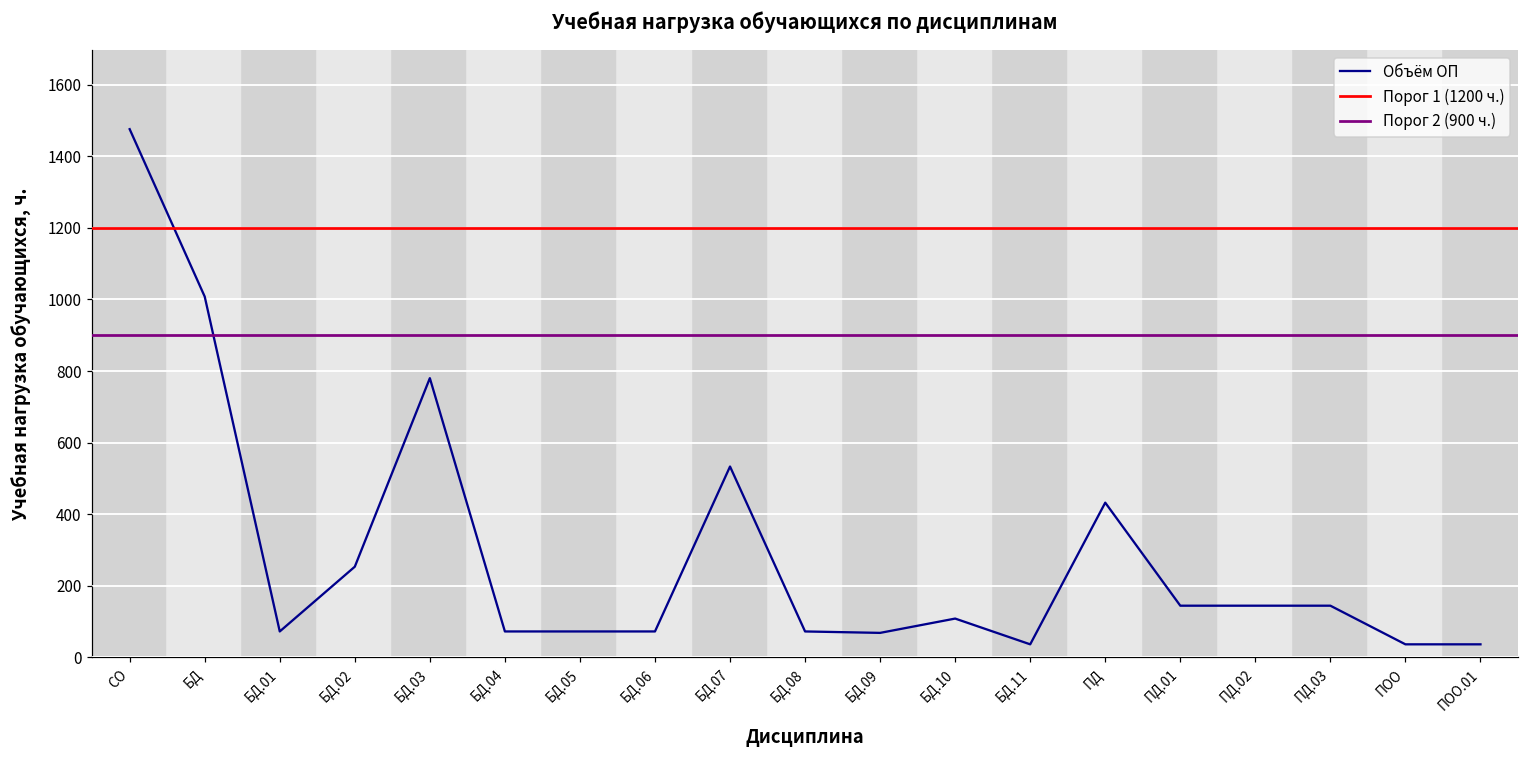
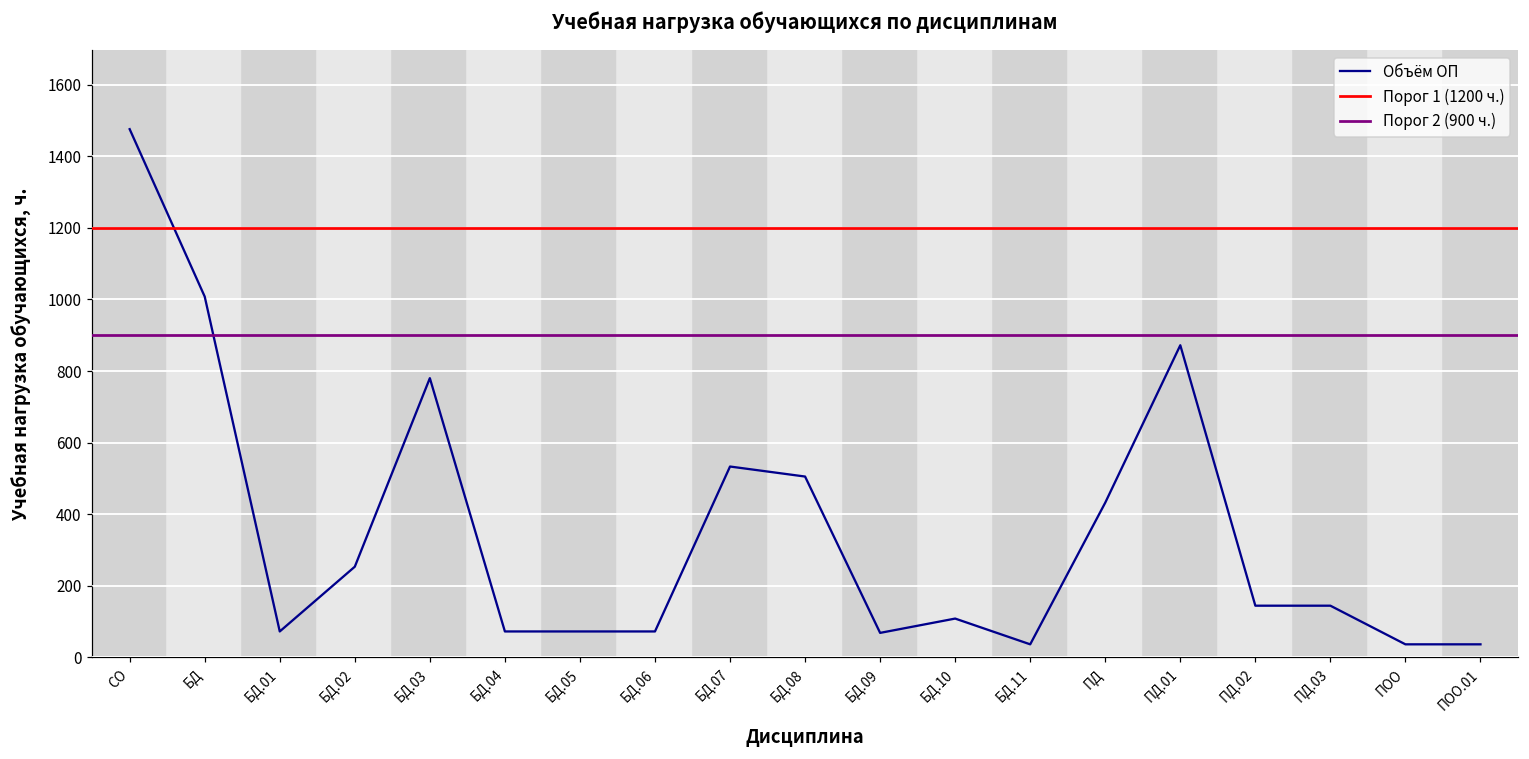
  {
    "СО": 1480,
    "БД": 1010,
    "БД.01": 70,
    "БД.02": 250,
    "БД.03": 780,
    "БД.04": 70,
    "БД.05": 70,
    "БД.06": 70,
    "БД.07": 530,
-   "БД.08": 70,
+   "БД.08": 510,
    "БД.09": 70,
    "БД.10": 110,
    "БД.11": 40,
    "ПД": 430,
-   "ПД.01": 140,
+   "ПД.01": 870,
    "ПД.02": 140,
    "ПД.03": 140,
    "ПОО": 40,
    "ПОО.01": 40
  }
